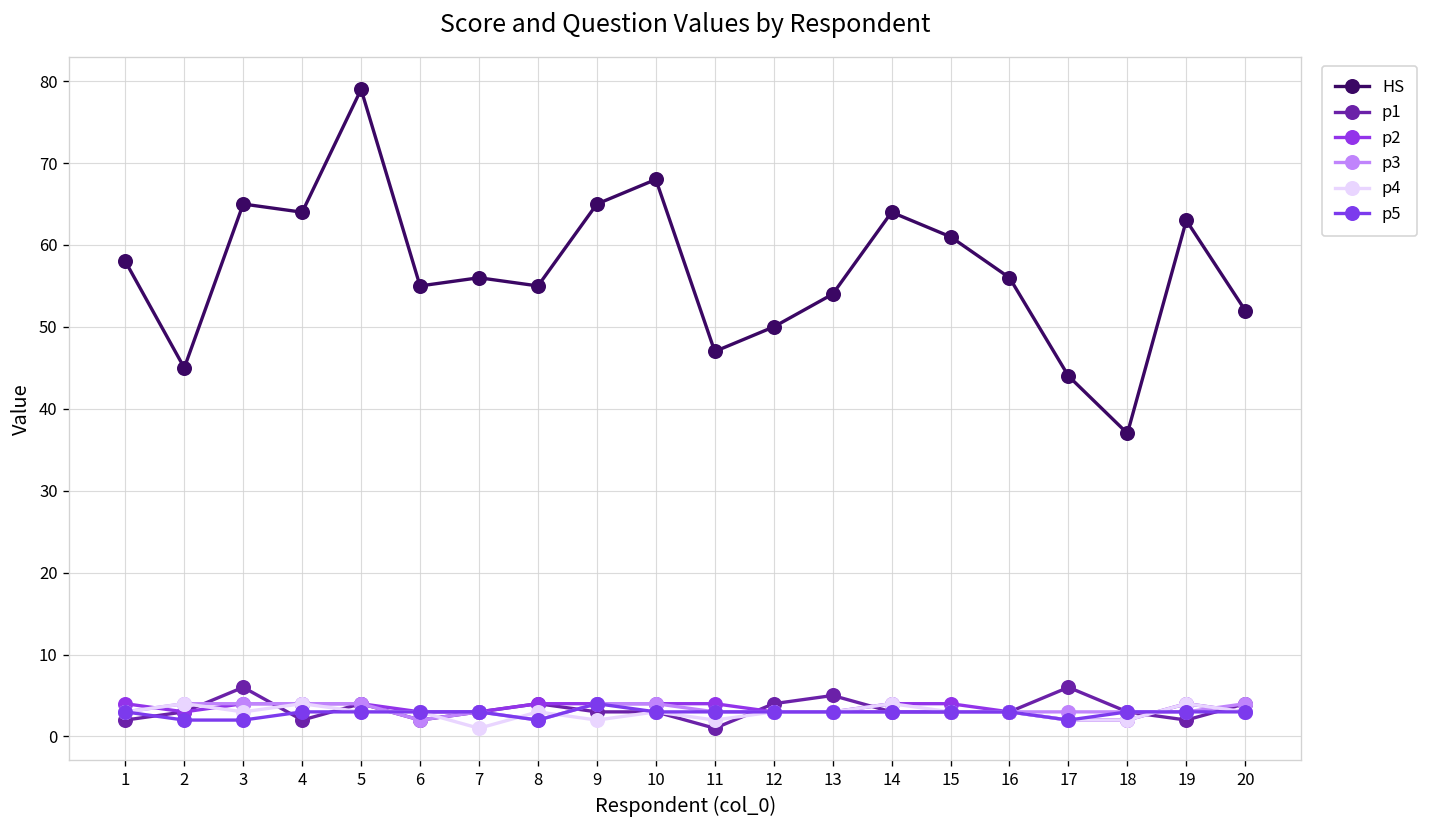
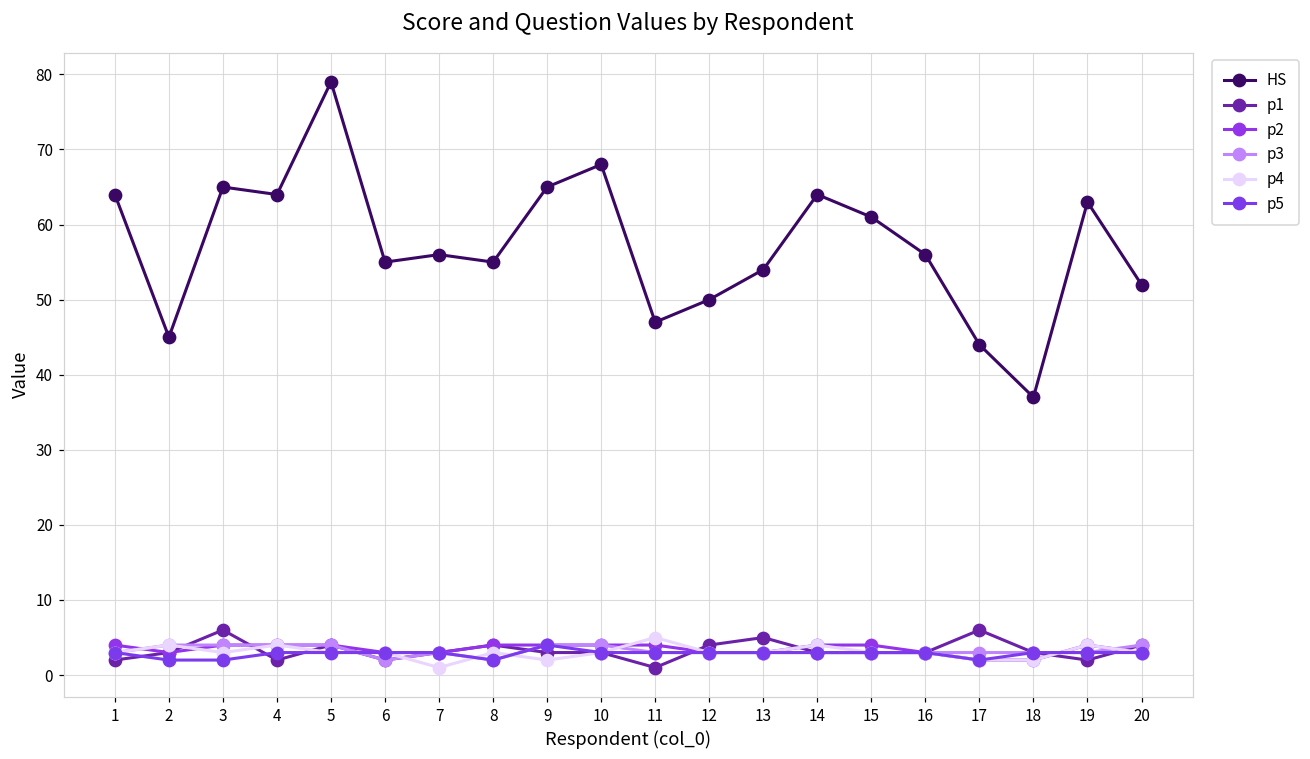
  {
    "HS": {
-     "1": 58,
+     "1": 64,
      "2": 45,
      "3": 65,
      "4": 64,
      "5": 79,
      "6": 55,
      "7": 56,
      "8": 55,
      "9": 65,
      "10": 68,
      "11": 47,
      "12": 50,
      "13": 54,
      "14": 64,
      "15": 61,
      "16": 56,
      "17": 44,
      "18": 37,
      "19": 63,
      "20": 52
    },
    "p1": {
      "1": 2,
      "3": 6,
      "4": 2,
      "9": 3,
      "11": 1,
      "12": 4,
      "13": 5,
      "17": 6,
      "19": 2
    },
    "p3": {
      "17": 3
    },
    "p4": {
      "3": 3,
      "7": 1,
      "8": 3,
      "9": 2,
-     "11": 2
+     "11": 5
    }
  }
